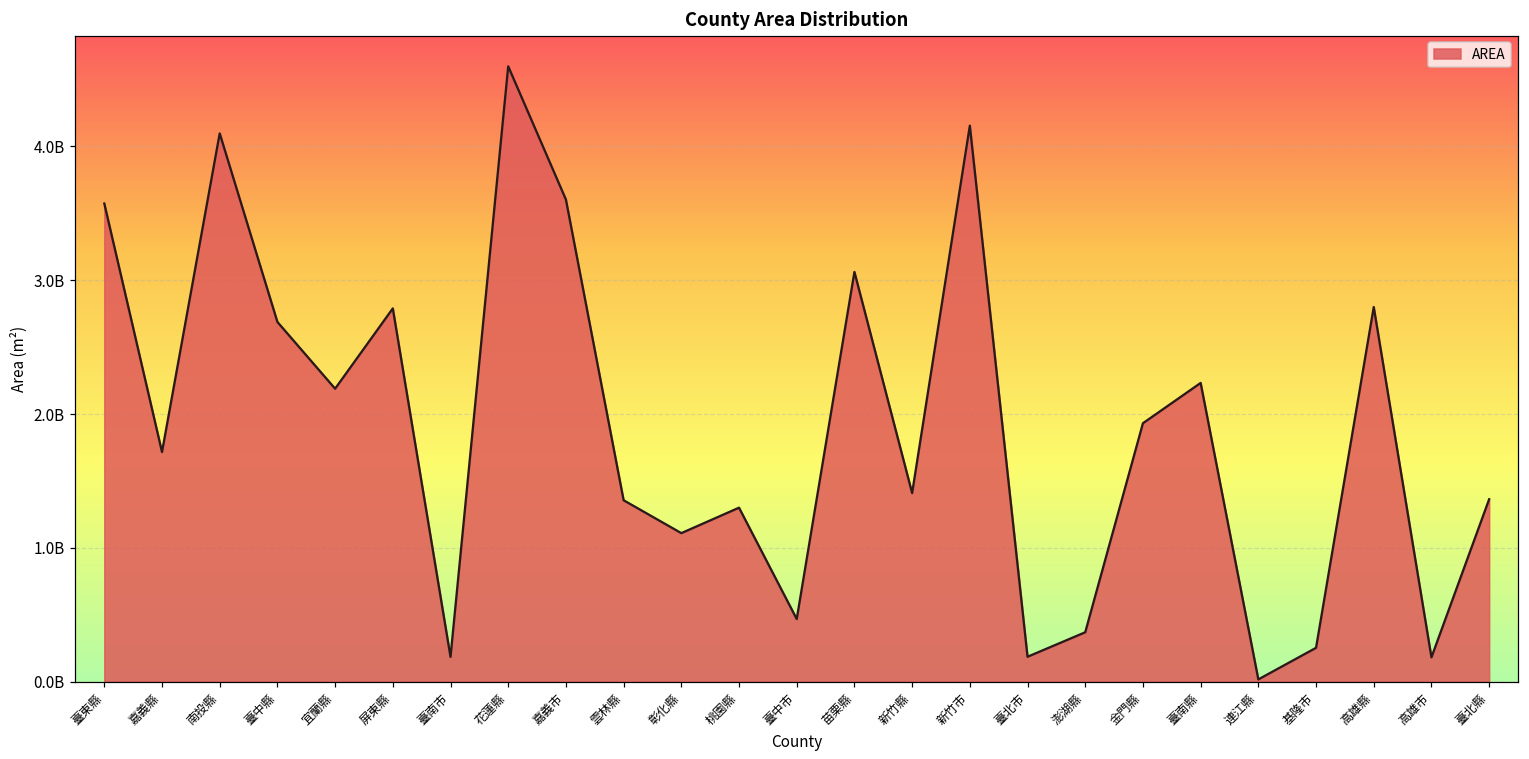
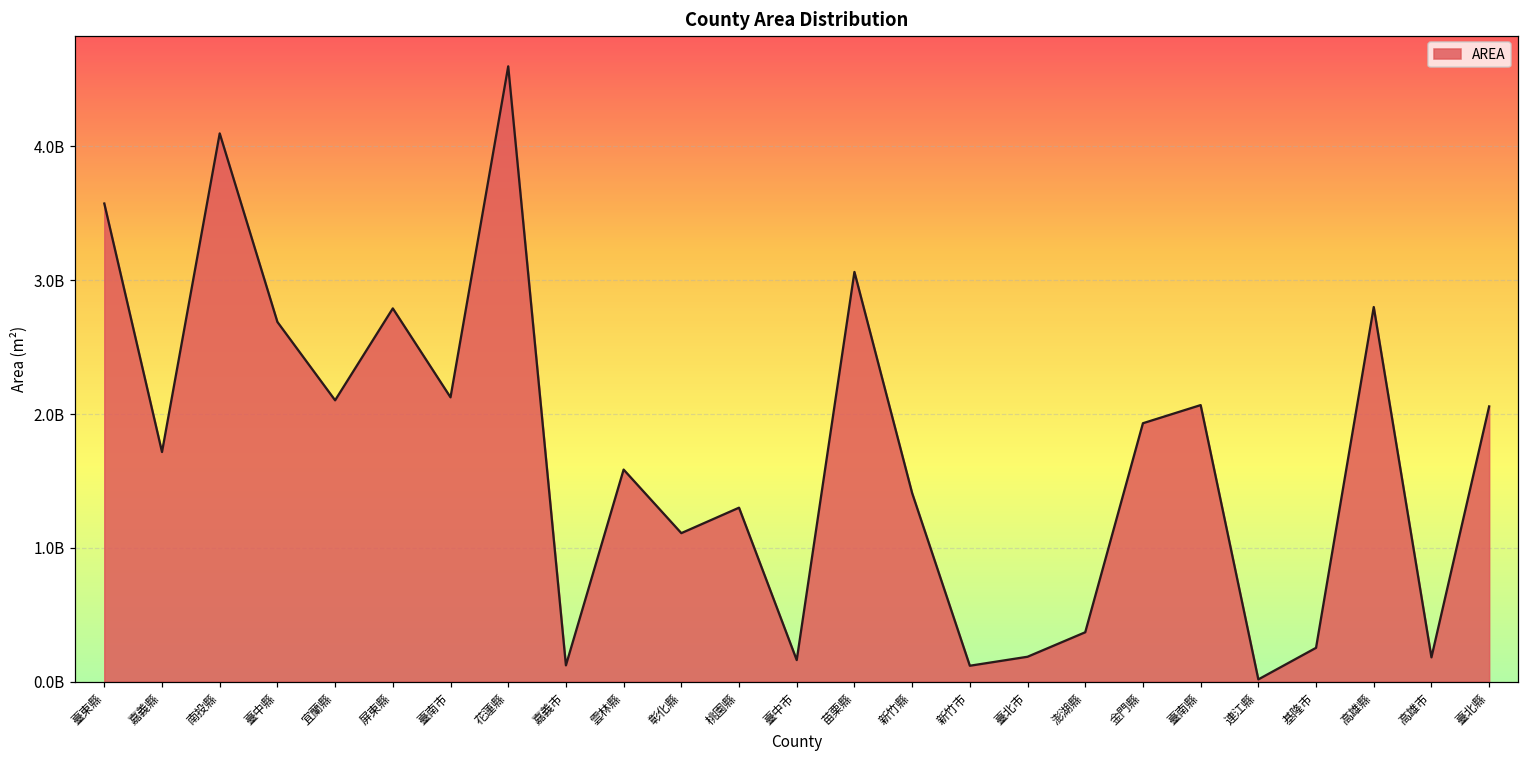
  {
    "臺東縣": 3570000000,
    "嘉義縣": 1720000000,
    "南投縣": 4100000000,
    "臺中縣": 2690000000,
-   "宜蘭縣": 2190000000,
+   "宜蘭縣": 2100000000,
    "屏東縣": 2790000000,
-   "臺南市": 190000000,
+   "臺南市": 2130000000,
    "花蓮縣": 4600000000,
-   "嘉義市": 3600000000,
-   "雲林縣": 1360000000,
+   "嘉義市": 120000000,
+   "雲林縣": 1590000000,
    "彰化縣": 1110000000,
    "桃園縣": 1300000000,
-   "臺中市": 470000000,
+   "臺中市": 160000000,
    "苗栗縣": 3060000000,
    "新竹縣": 1410000000,
-   "新竹市": 4160000000,
+   "新竹市": 120000000,
    "臺北市": 190000000,
    "澎湖縣": 370000000,
    "金門縣": 1930000000,
-   "臺南縣": 2230000000,
+   "臺南縣": 2070000000,
    "連江縣": 20000000,
    "基隆市": 250000000,
    "高雄縣": 2800000000,
    "高雄市": 180000000,
-   "臺北縣": 1360000000
+   "臺北縣": 2060000000
  }
